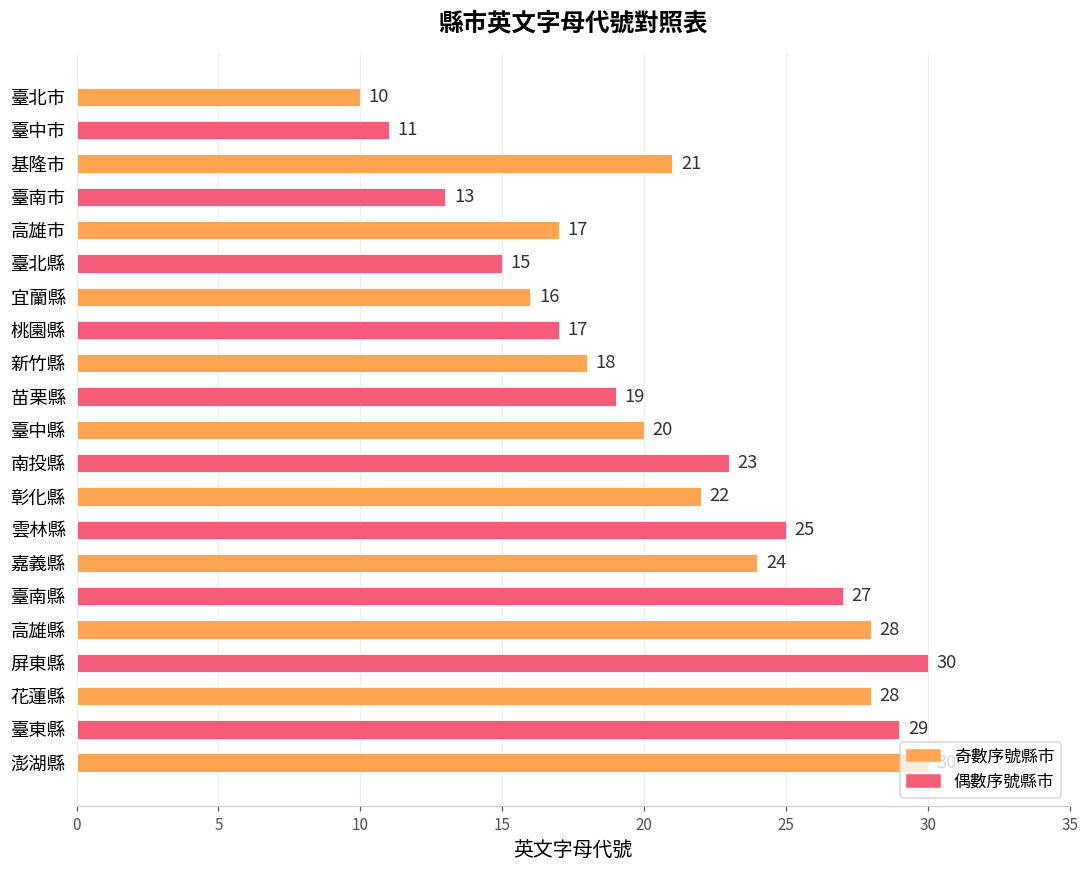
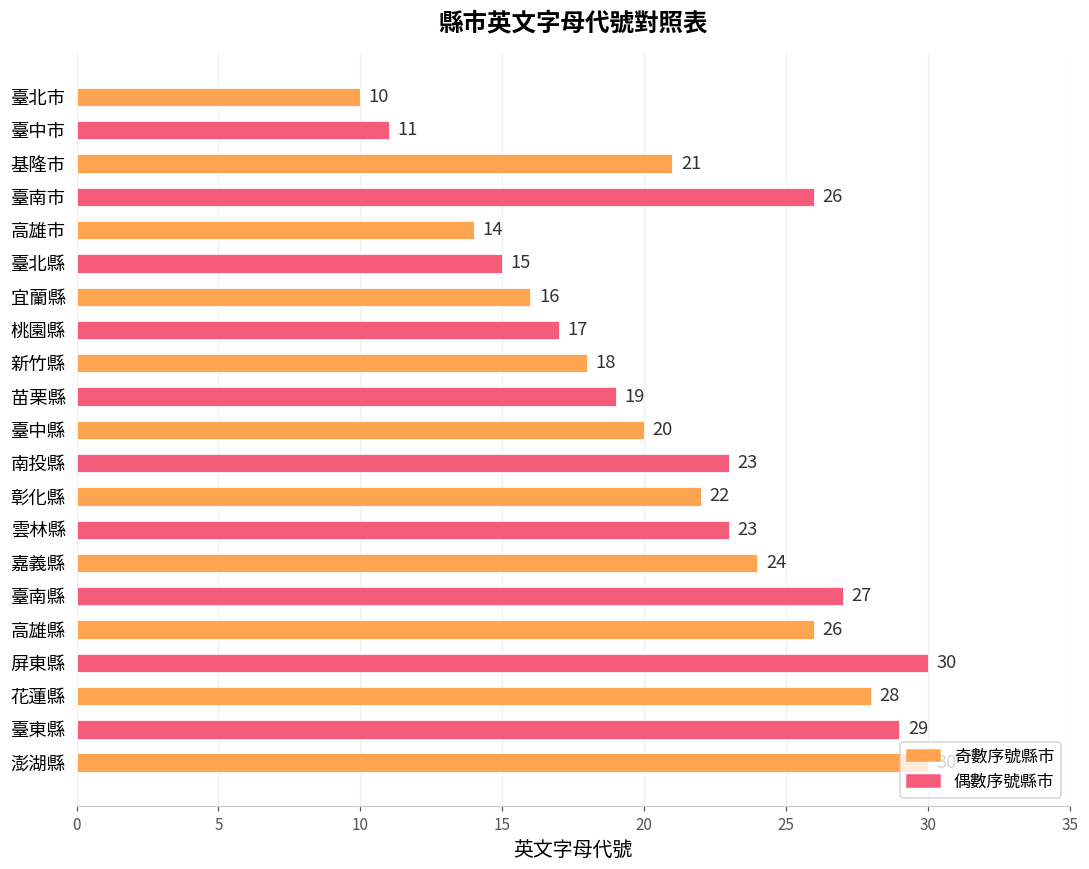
  {
    "臺北市": 10,
    "臺中市": 11,
    "基隆市": 21,
-   "臺南市": 13,
-   "高雄市": 17,
+   "臺南市": 26,
+   "高雄市": 14,
    "臺北縣": 15,
    "宜蘭縣": 16,
    "桃園縣": 17,
    "新竹縣": 18,
    "苗栗縣": 19,
    "臺中縣": 20,
    "南投縣": 23,
    "彰化縣": 22,
-   "雲林縣": 25,
+   "雲林縣": 23,
    "嘉義縣": 24,
    "臺南縣": 27,
-   "高雄縣": 28,
+   "高雄縣": 26,
    "屏東縣": 30,
    "花蓮縣": 28
  }
